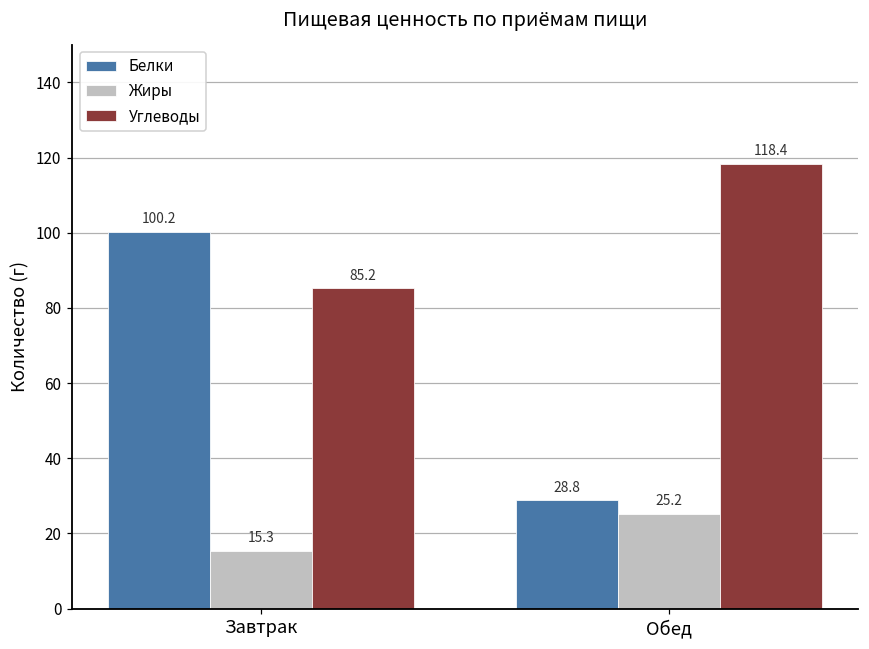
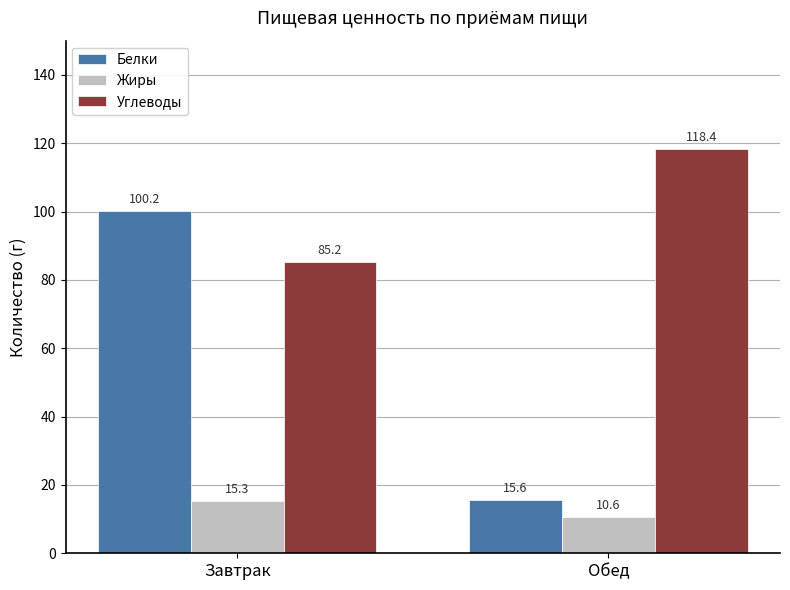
  {
    "Белки": {
      "Завтрак": 100.2,
-     "Обед": 28.8
+     "Обед": 15.6
    },
    "Жиры": {
      "Завтрак": 15.3,
-     "Обед": 25.2
+     "Обед": 10.6
    },
    "Углеводы": {
      "Завтрак": 85.2,
      "Обед": 118.4
    }
  }
